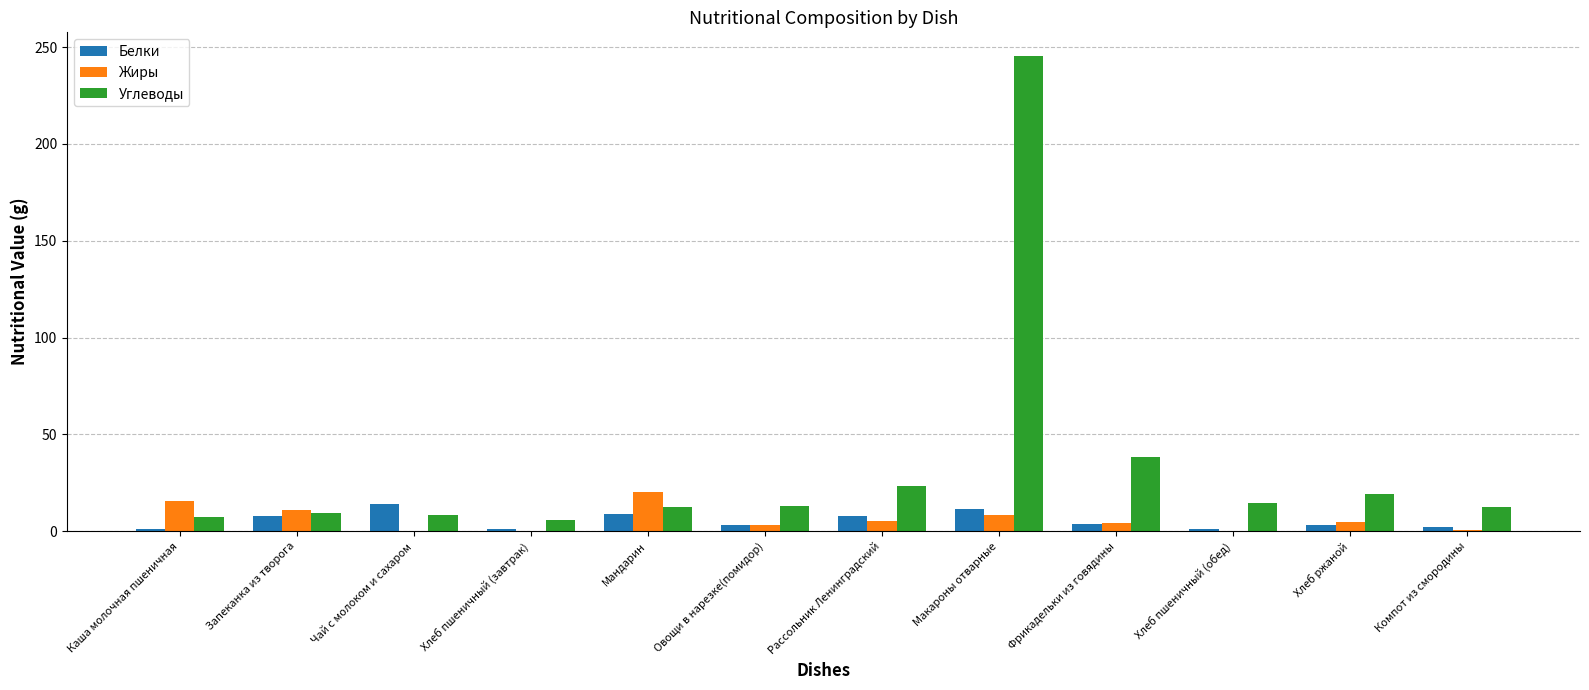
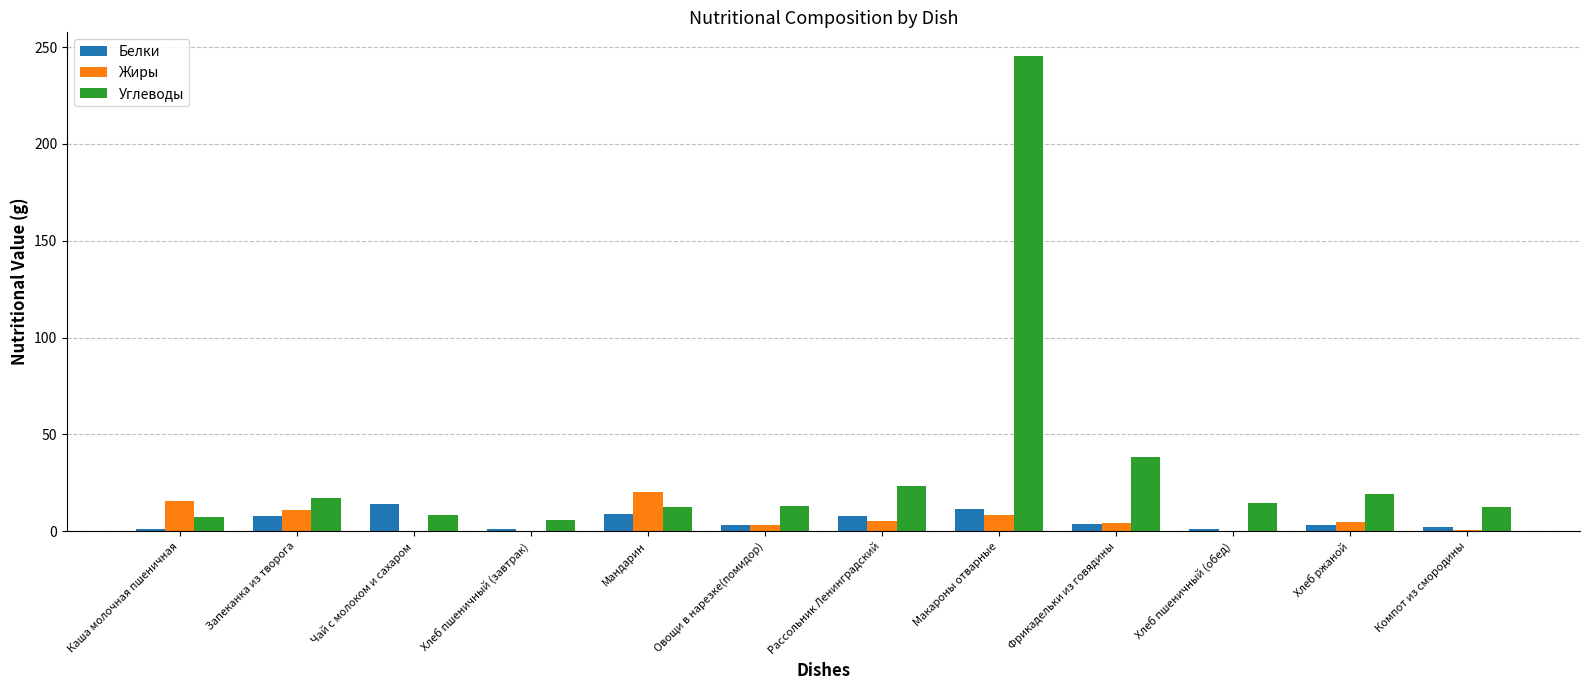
  {
    "Белки": {
      "Каша молочная пшеничная": 1,
      "Запеканка из творога": 8,
      "Чай с молоком и сахаром": 14,
      "Мандарин": 9,
      "Овощи в нарезке(помидор)": 3,
      "Рассольник Ленинградский": 8,
      "Макароны отварные": 11,
      "Фрикадельки из говядины": 4,
      "Хлеб ржаной": 3,
      "Компот из смородины": 2
    },
    "Жиры": {
      "Каша молочная пшеничная": 16,
      "Запеканка из творога": 11,
      "Чай с молоком и сахаром": 0,
      "Хлеб пшеничный (завтрак)": 0,
      "Мандарин": 20,
      "Овощи в нарезке(помидор)": 3,
      "Рассольник Ленинградский": 5,
      "Макароны отварные": 8,
      "Фрикадельки из говядины": 4,
      "Хлеб пшеничный (обед)": 0,
      "Хлеб ржаной": 5
    },
    "Углеводы": {
      "Каша молочная пшеничная": 7,
-     "Запеканка из творога": 9,
+     "Запеканка из творога": 17,
      "Чай с молоком и сахаром": 9,
      "Хлеб пшеничный (завтрак)": 6,
      "Мандарин": 13,
      "Овощи в нарезке(помидор)": 13,
      "Рассольник Ленинградский": 24,
      "Макароны отварные": 245,
      "Фрикадельки из говядины": 39,
      "Хлеб пшеничный (обед)": 15,
      "Хлеб ржаной": 19,
      "Компот из смородины": 13
    }
  }
